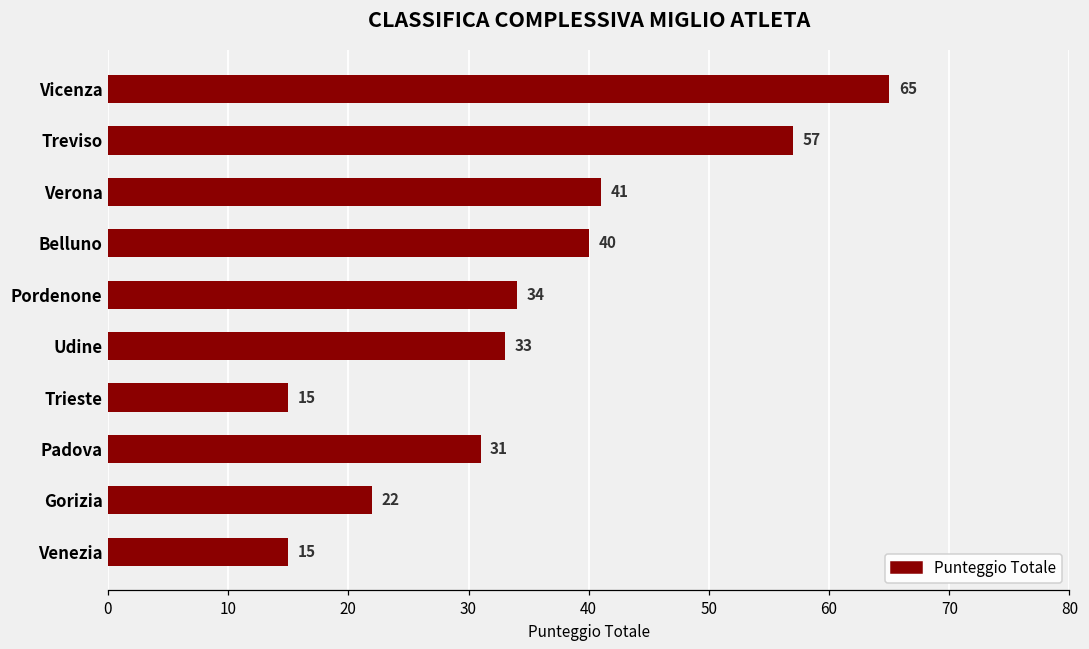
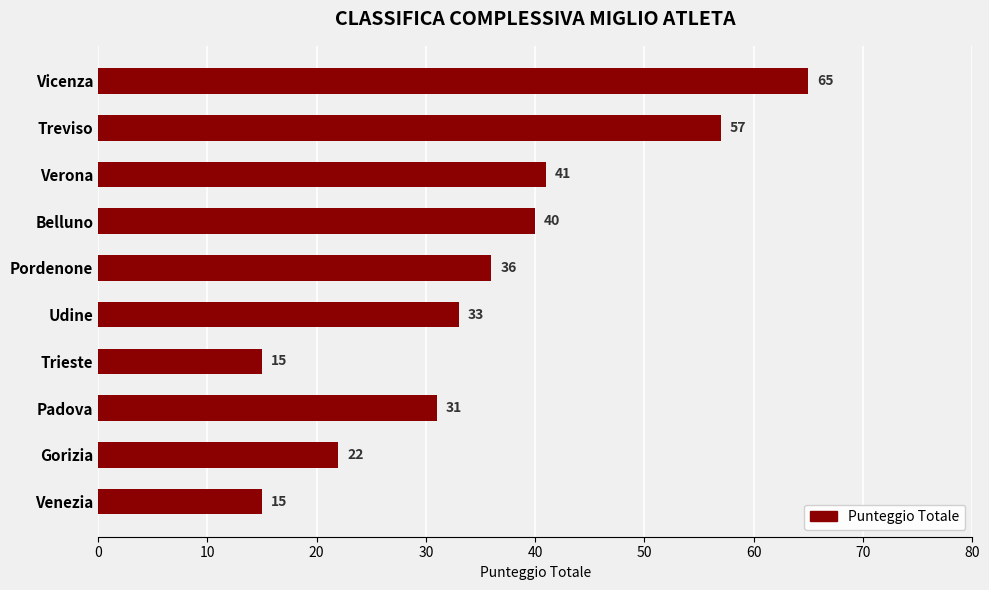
  {
    "Vicenza": 65,
    "Treviso": 57,
    "Verona": 41,
    "Belluno": 40,
-   "Pordenone": 34,
+   "Pordenone": 36,
    "Udine": 33,
    "Trieste": 15,
    "Padova": 31,
    "Gorizia": 22,
    "Venezia": 15
  }
